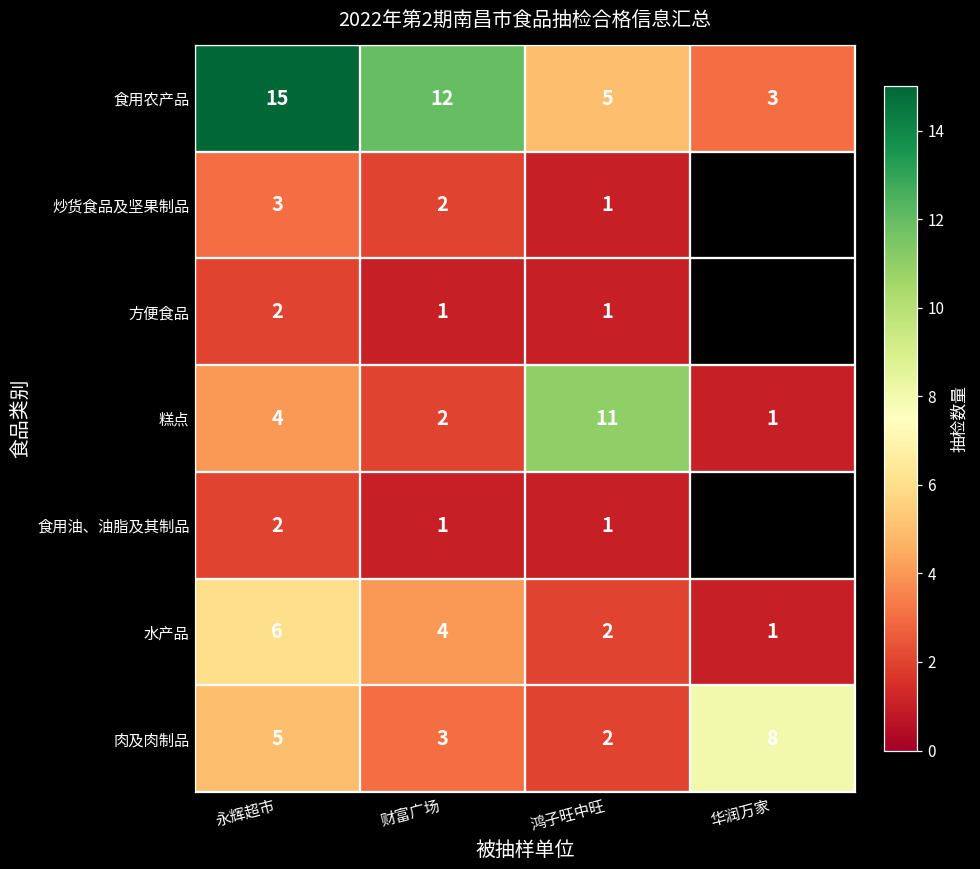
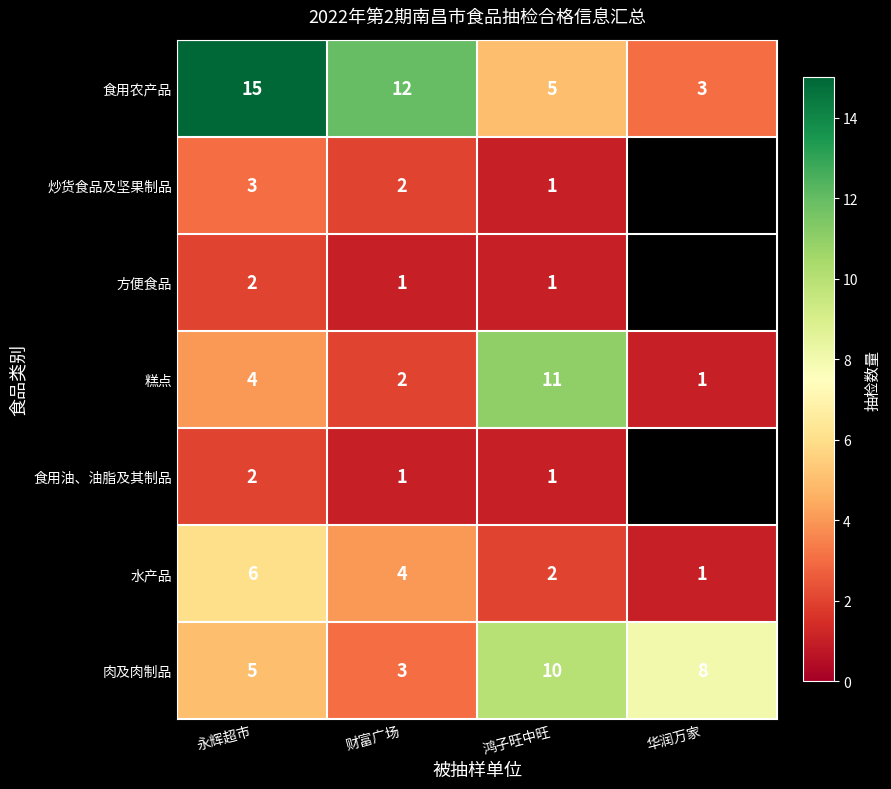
  {
    "食用农产品": {
      "永辉超市": 15,
      "财富广场": 12,
      "鸿子旺中旺": 5,
      "华润万家": 3
    },
    "炒货食品及坚果制品": {
      "永辉超市": 3,
      "财富广场": 2,
      "鸿子旺中旺": 1
    },
    "方便食品": {
      "永辉超市": 2,
      "财富广场": 1,
      "鸿子旺中旺": 1
    },
    "糕点": {
      "永辉超市": 4,
      "财富广场": 2,
      "鸿子旺中旺": 11,
      "华润万家": 1
    },
    "食用油、油脂及其制品": {
      "永辉超市": 2,
      "财富广场": 1,
      "鸿子旺中旺": 1
    },
    "水产品": {
      "永辉超市": 6,
      "财富广场": 4,
      "鸿子旺中旺": 2,
      "华润万家": 1
    },
    "肉及肉制品": {
      "永辉超市": 5,
      "财富广场": 3,
-     "鸿子旺中旺": 2,
+     "鸿子旺中旺": 10,
      "华润万家": 8
    }
  }
